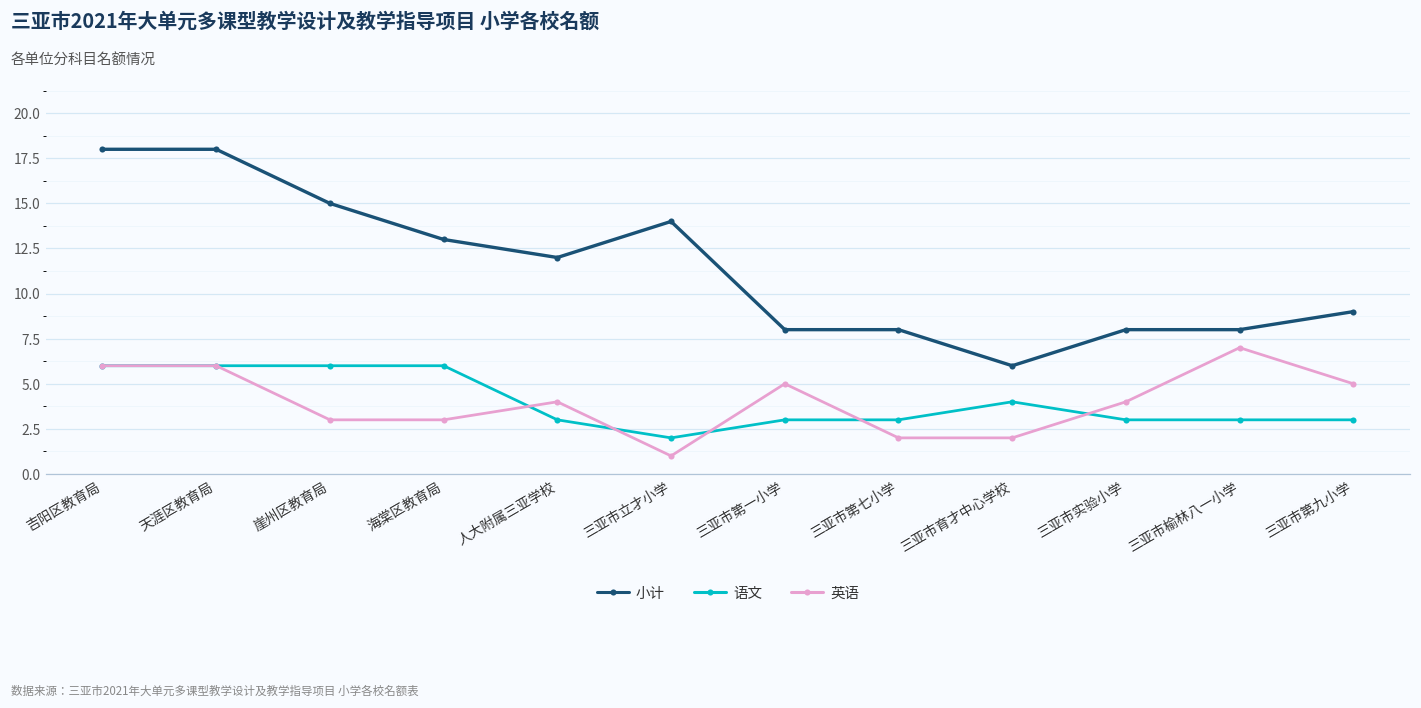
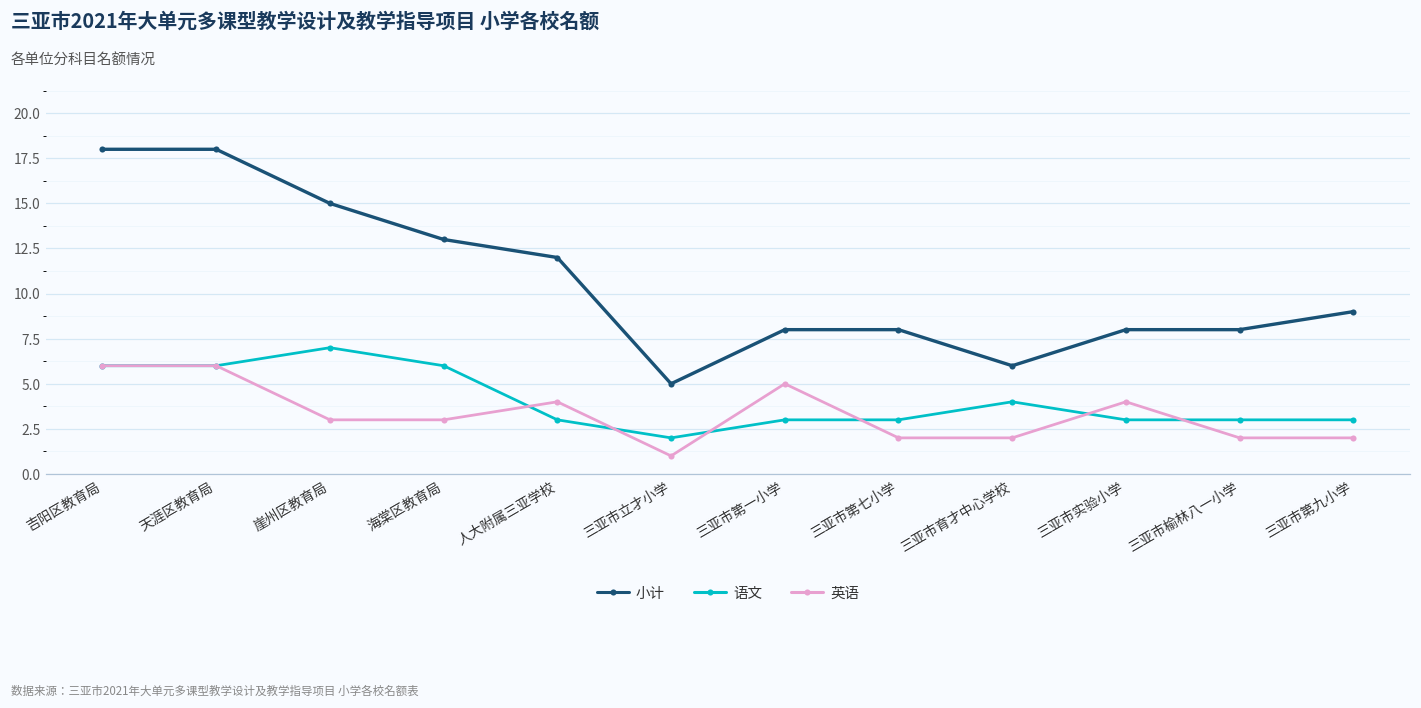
  {
    "小计": {
      "吉阳区教育局": 18,
      "天涯区教育局": 18,
      "崖州区教育局": 15,
      "海棠区教育局": 13,
      "人大附属三亚学校": 12,
-     "三亚市立才小学": 14,
+     "三亚市立才小学": 5,
      "三亚市第一小学": 8,
      "三亚市第七小学": 8,
      "三亚市育才中心学校": 6,
      "三亚市实验小学": 8,
      "三亚市榆林八一小学": 8,
      "三亚市第九小学": 9
    },
    "语文": {
-     "崖州区教育局": 6,
+     "崖州区教育局": 7,
      "海棠区教育局": 6,
      "人大附属三亚学校": 3,
      "三亚市立才小学": 2,
      "三亚市第一小学": 3,
      "三亚市第七小学": 3,
      "三亚市育才中心学校": 4,
      "三亚市实验小学": 3,
      "三亚市榆林八一小学": 3,
      "三亚市第九小学": 3
    },
    "英语": {
      "崖州区教育局": 3,
      "海棠区教育局": 3,
      "人大附属三亚学校": 4,
      "三亚市立才小学": 1,
      "三亚市第一小学": 5,
      "三亚市第七小学": 2,
      "三亚市育才中心学校": 2,
      "三亚市实验小学": 4,
-     "三亚市榆林八一小学": 7,
-     "三亚市第九小学": 5
+     "三亚市榆林八一小学": 2,
+     "三亚市第九小学": 2
    }
  }
